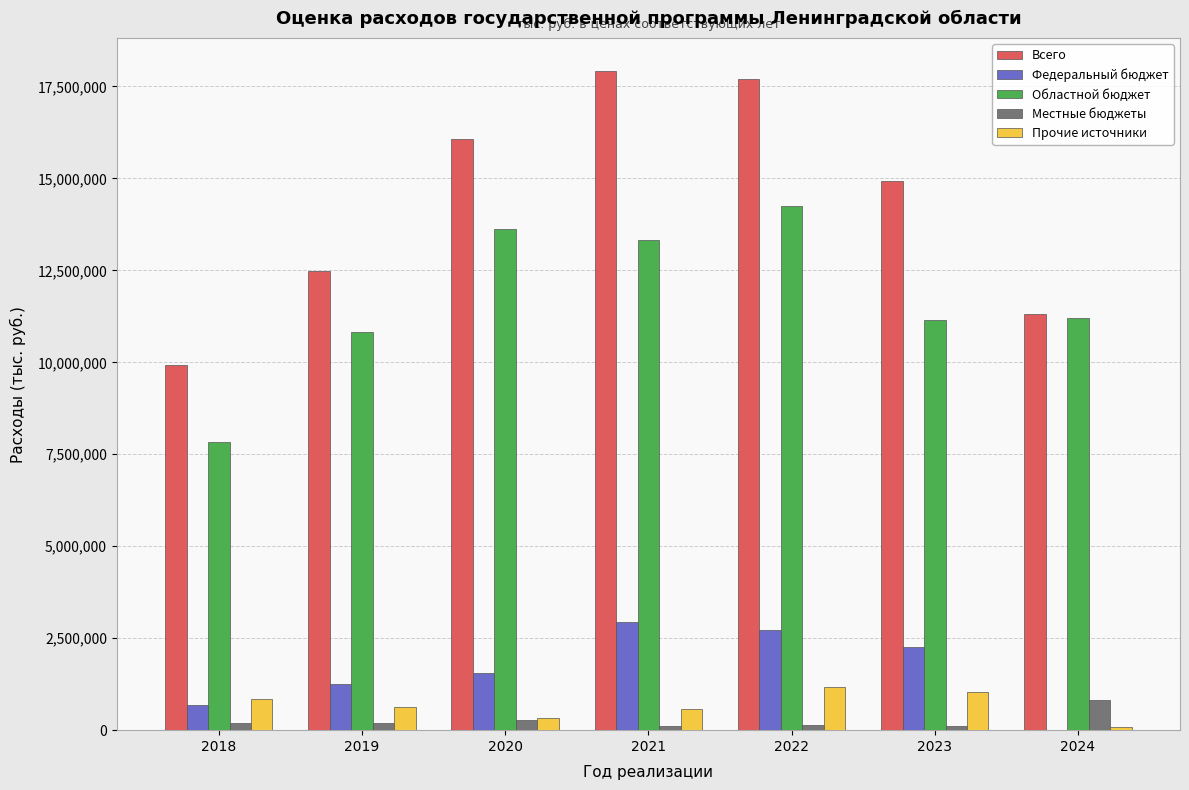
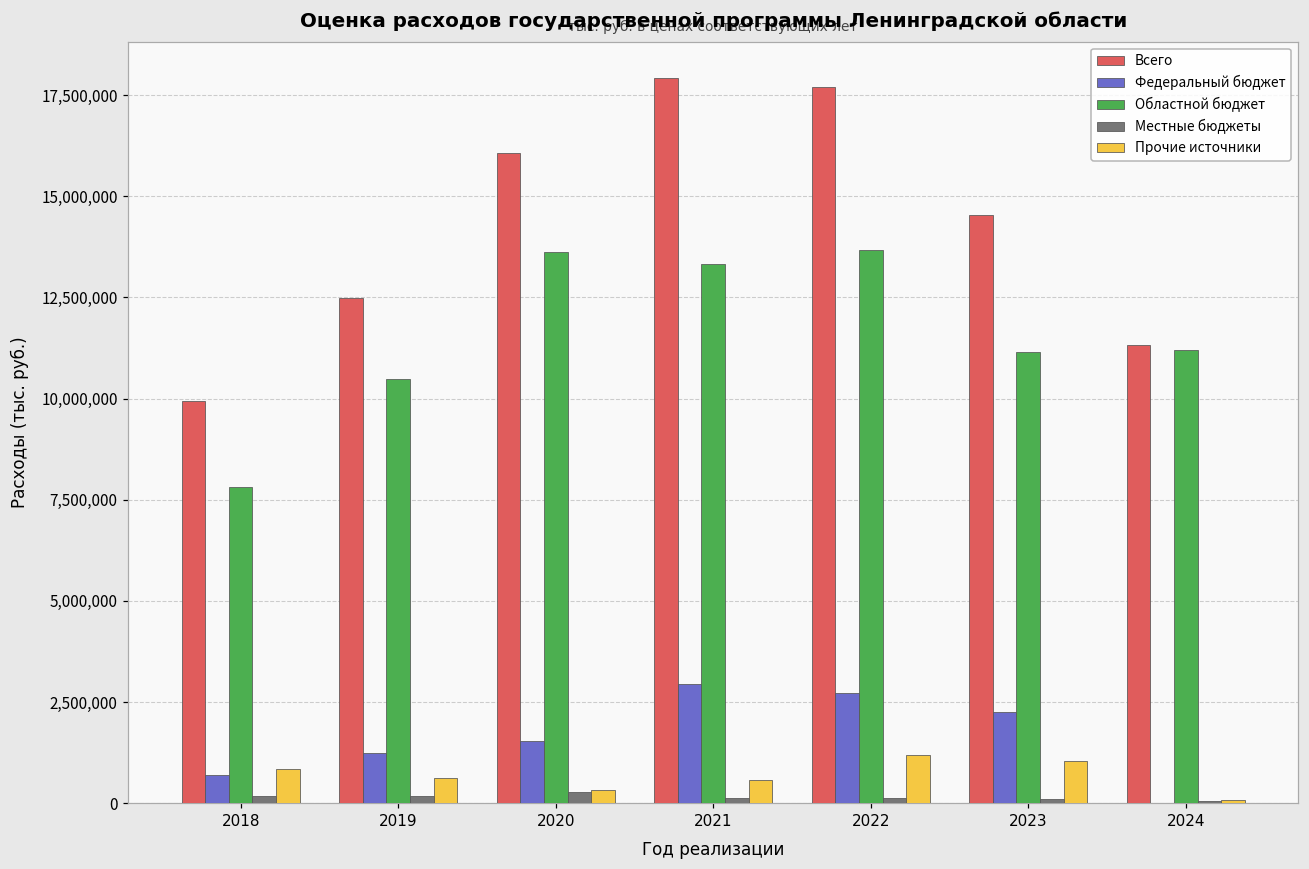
  {
    "Всего": {
      "2018": "9,900,000",
      "2019": "12,500,000",
      "2020": "16,100,000",
      "2021": "17,900,000",
      "2022": "17,700,000",
-     "2023": "14,900,000",
+     "2023": "14,500,000",
      "2024": "11,300,000"
    },
    "Федеральный бюджет": {
      "2018": "700,000",
      "2019": "1,200,000",
      "2020": "1,500,000",
      "2021": "2,900,000",
      "2022": "2,700,000",
      "2023": "2,300,000",
      "2024": "0"
    },
    "Областной бюджет": {
      "2018": "7,800,000",
-     "2019": "10,800,000",
+     "2019": "10,500,000",
      "2020": "13,600,000",
      "2021": "13,300,000",
-     "2022": "14,200,000",
+     "2022": "13,700,000",
      "2023": "11,100,000",
      "2024": "11,200,000"
    },
    "Местные бюджеты": {
      "2018": "200,000",
      "2019": "200,000",
      "2020": "300,000",
      "2021": "100,000",
      "2022": "100,000",
      "2023": "100,000",
-     "2024": "800,000"
+     "2024": "0"
    },
    "Прочие источники": {
      "2018": "800,000",
      "2019": "600,000",
      "2020": "300,000",
      "2021": "600,000",
      "2022": "1,200,000",
      "2023": "1,000,000",
      "2024": "100,000"
    }
  }
